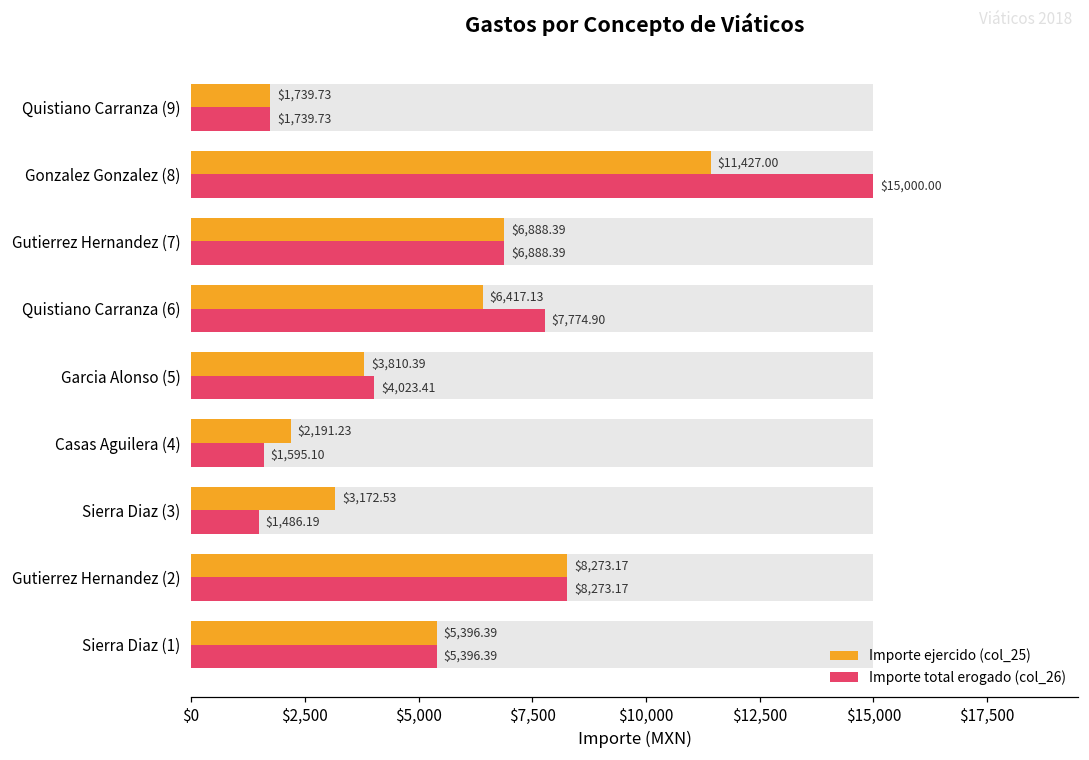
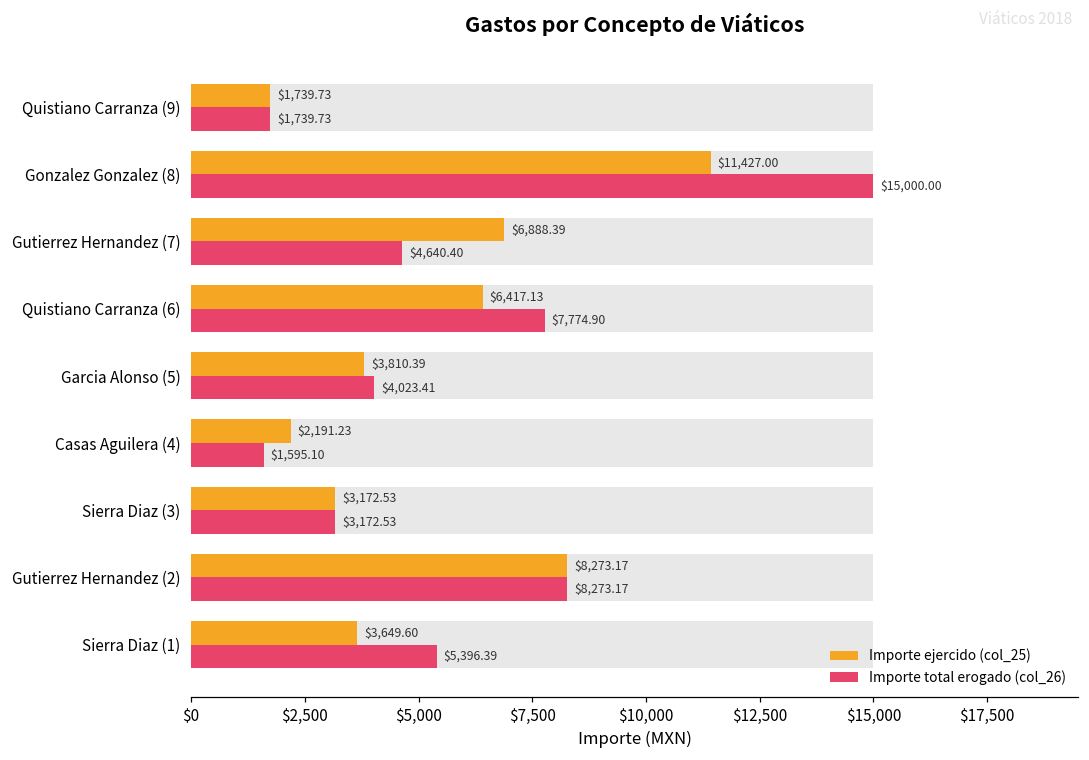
  {
    "Importe ejercido (col_25)": {
-     "Sierra Diaz (1)": "$5,396.39"
+     "Sierra Diaz (1)": "$3,649.60"
    },
    "Importe total erogado (col_26)": {
      "Gonzalez Gonzalez (8)": "$15,000.00",
-     "Gutierrez Hernandez (7)": "$6,888.39",
-     "Sierra Diaz (3)": "$1,486.19"
+     "Gutierrez Hernandez (7)": "$4,640.40",
+     "Sierra Diaz (3)": "$3,172.53"
    }
  }
